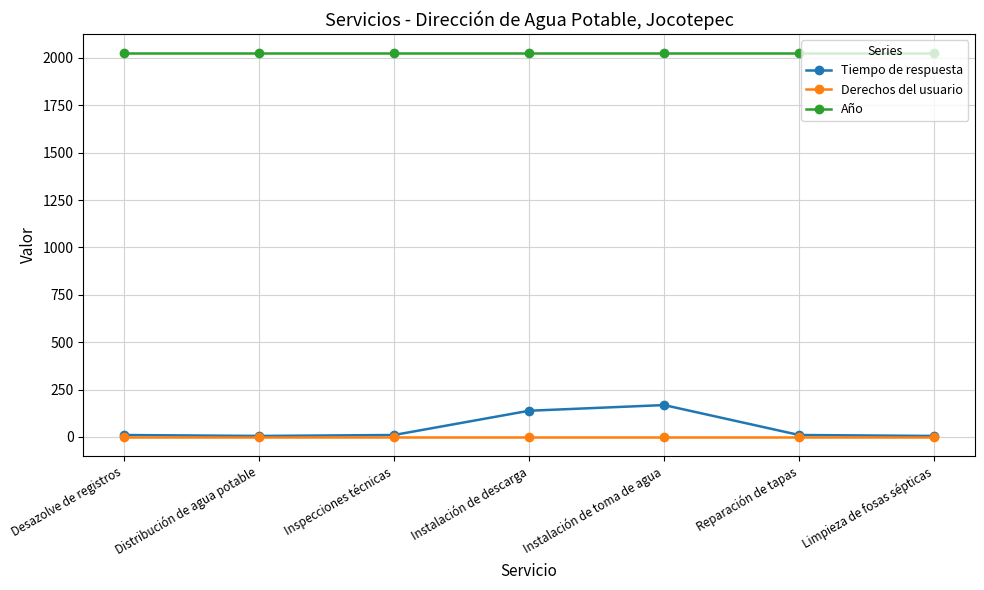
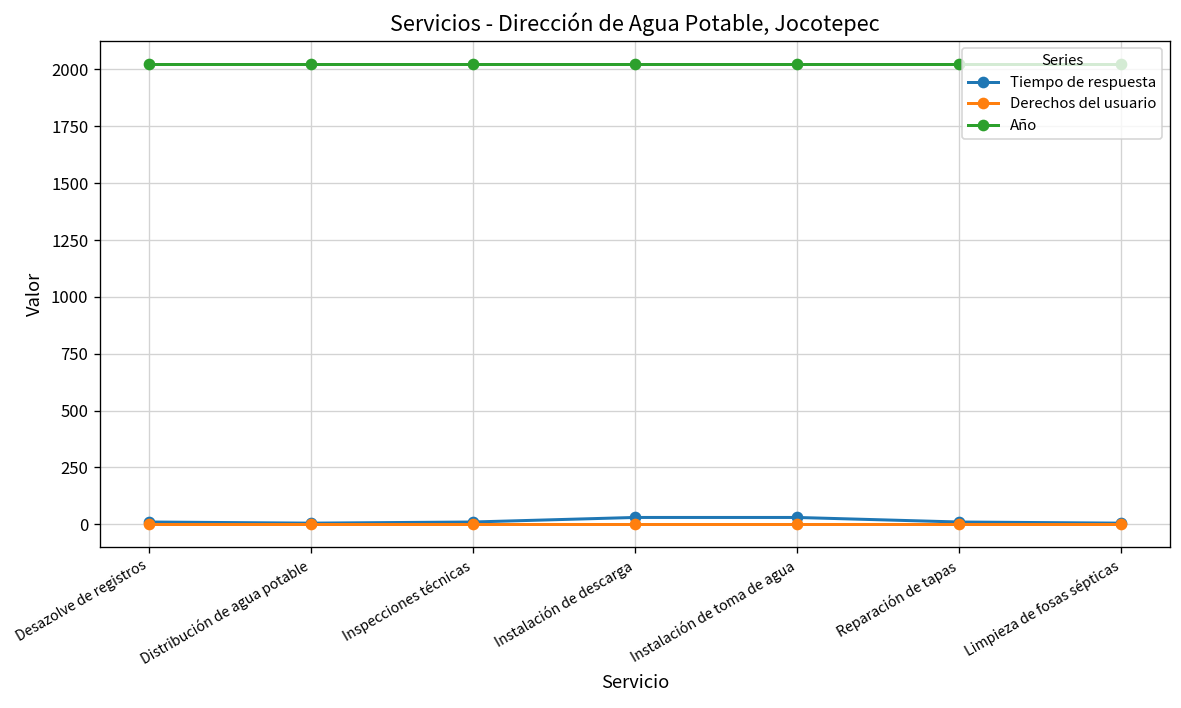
  {
    "Tiempo de respuesta": {
-     "Instalación de descarga": 140,
-     "Instalación de toma de agua": 170
+     "Instalación de descarga": 30,
+     "Instalación de toma de agua": 30
    },
    "Derechos del usuario": {
      "Instalación de descarga": 0,
      "Instalación de toma de agua": 0
    },
    "Año": {
      "Desazolve de registros": 2030,
      "Distribución de agua potable": 2030,
      "Inspecciones técnicas": 2030,
      "Instalación de descarga": 2030,
      "Instalación de toma de agua": 2030,
      "Reparación de tapas": 2030
    }
  }
